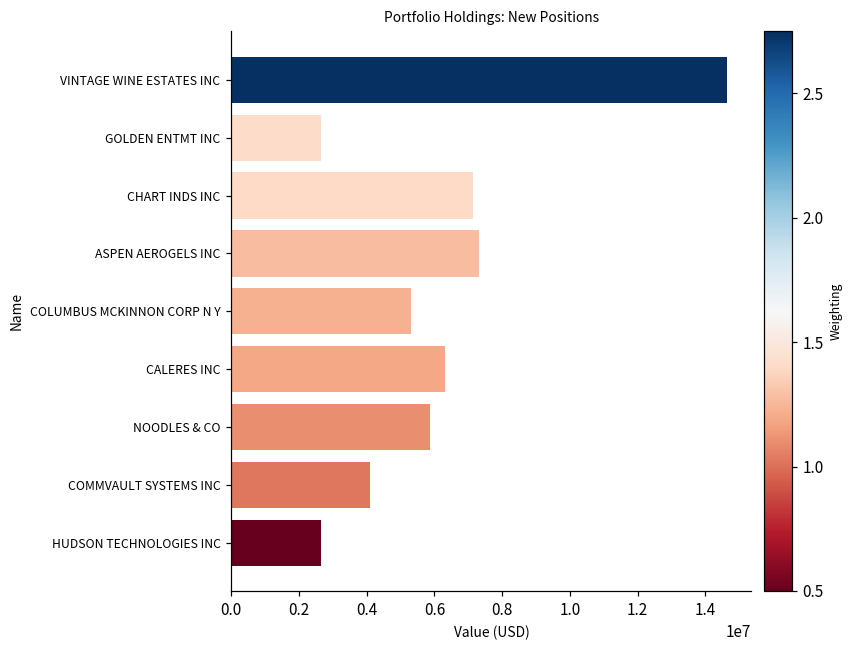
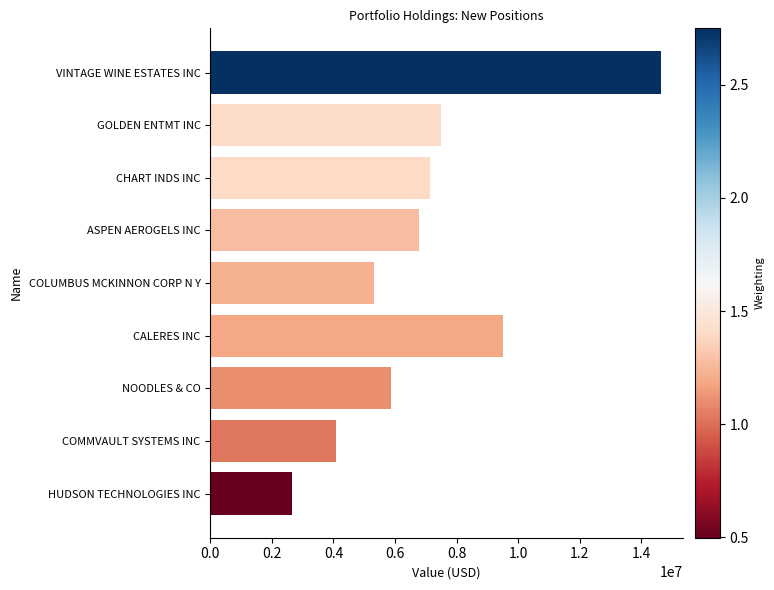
  {
    "VINTAGE WINE ESTATES INC": 14600000,
-   "GOLDEN ENTMT INC": 2700000,
+   "GOLDEN ENTMT INC": 7500000,
    "CHART INDS INC": 7100000,
-   "ASPEN AEROGELS INC": 7300000,
+   "ASPEN AEROGELS INC": 6800000,
    "COLUMBUS MCKINNON CORP N Y": 5300000,
-   "CALERES INC": 6300000,
+   "CALERES INC": 9500000,
    "NOODLES & CO": 5900000,
    "COMMVAULT SYSTEMS INC": 4100000,
    "HUDSON TECHNOLOGIES INC": 2700000
  }
